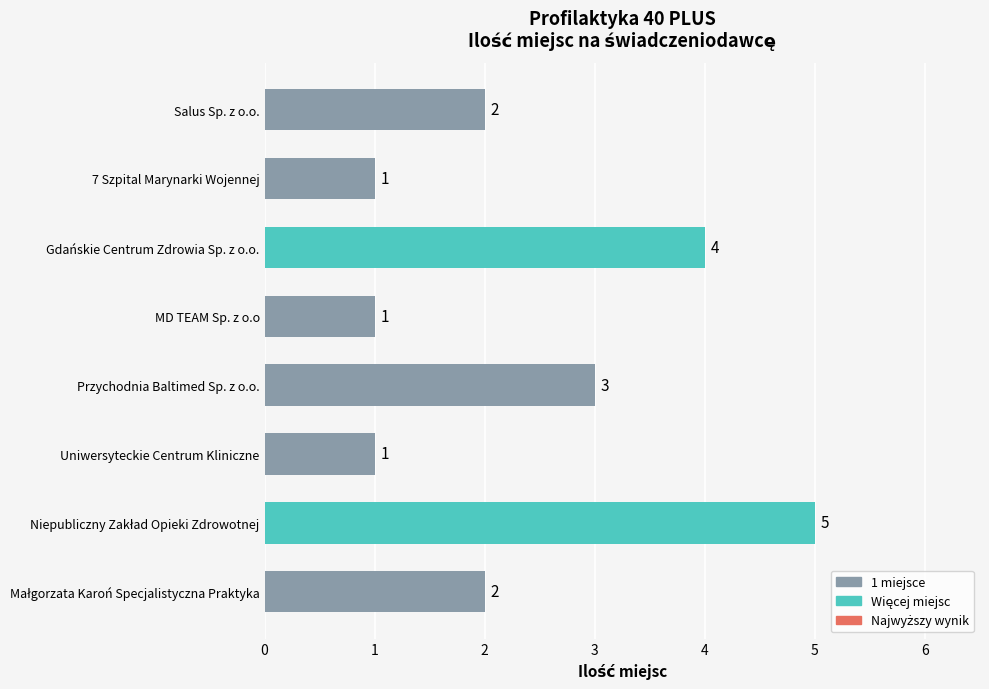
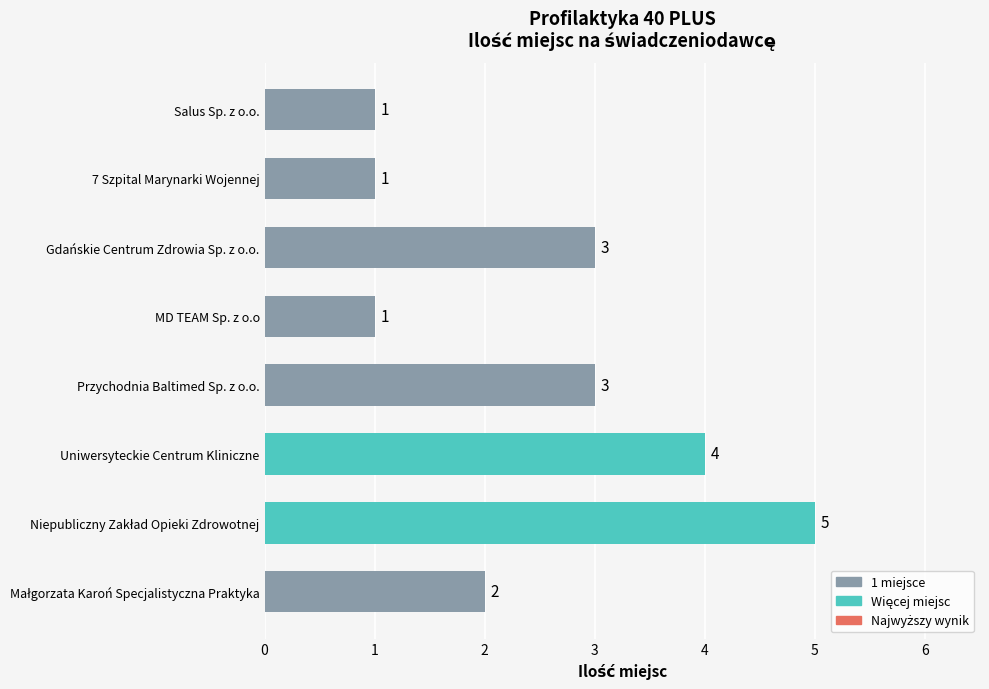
  {
-   "Salus Sp. z o.o.": 2,
+   "Salus Sp. z o.o.": 1,
    "7 Szpital Marynarki Wojennej": 1,
-   "Gdańskie Centrum Zdrowia Sp. z o.o.": 4,
+   "Gdańskie Centrum Zdrowia Sp. z o.o.": 3,
    "MD TEAM Sp. z o.o": 1,
    "Przychodnia Baltimed Sp. z o.o.": 3,
-   "Uniwersyteckie Centrum Kliniczne": 1,
+   "Uniwersyteckie Centrum Kliniczne": 4,
    "Niepubliczny Zakład Opieki Zdrowotnej": 5,
    "Małgorzata Karoń Specjalistyczna Praktyka": 2
  }
